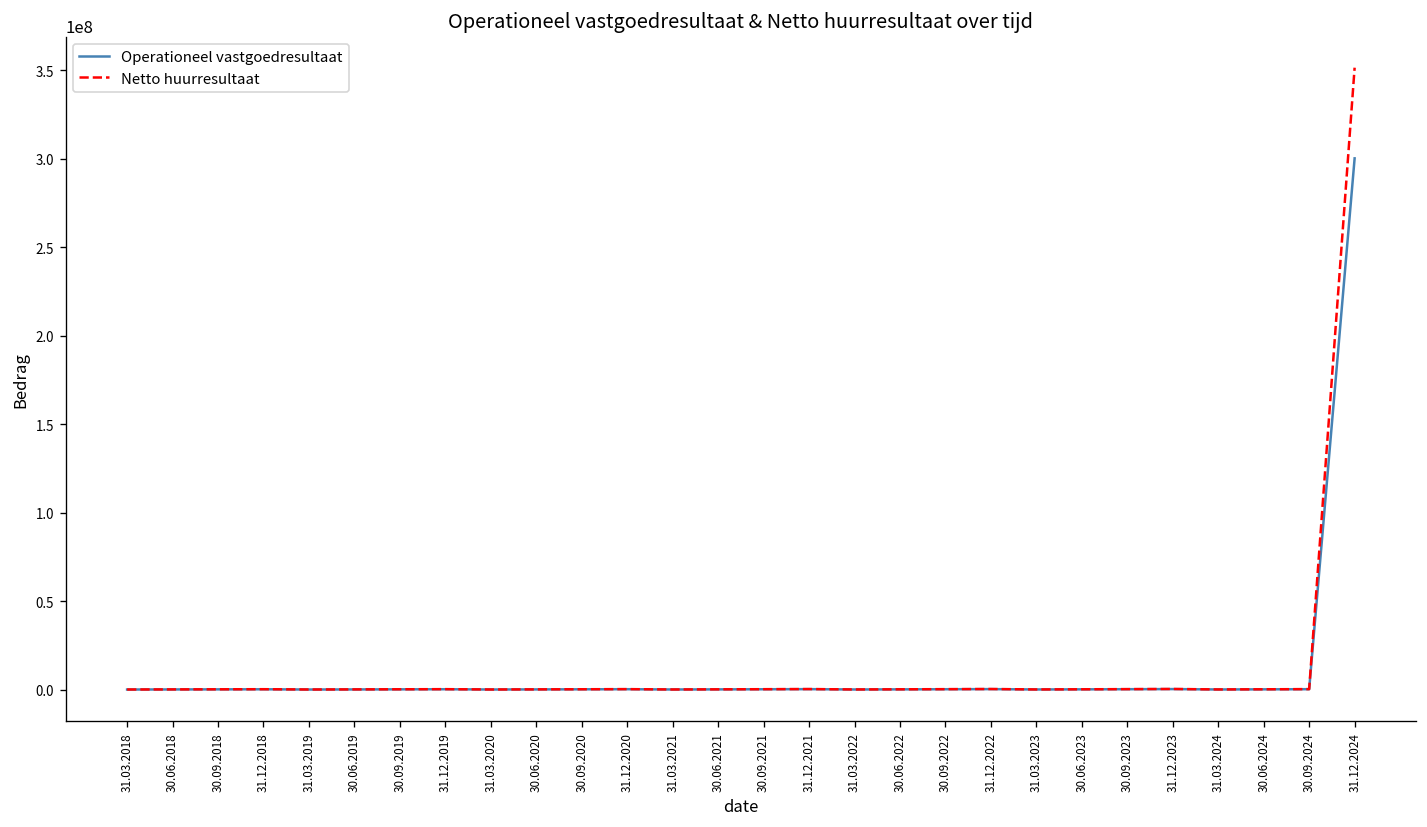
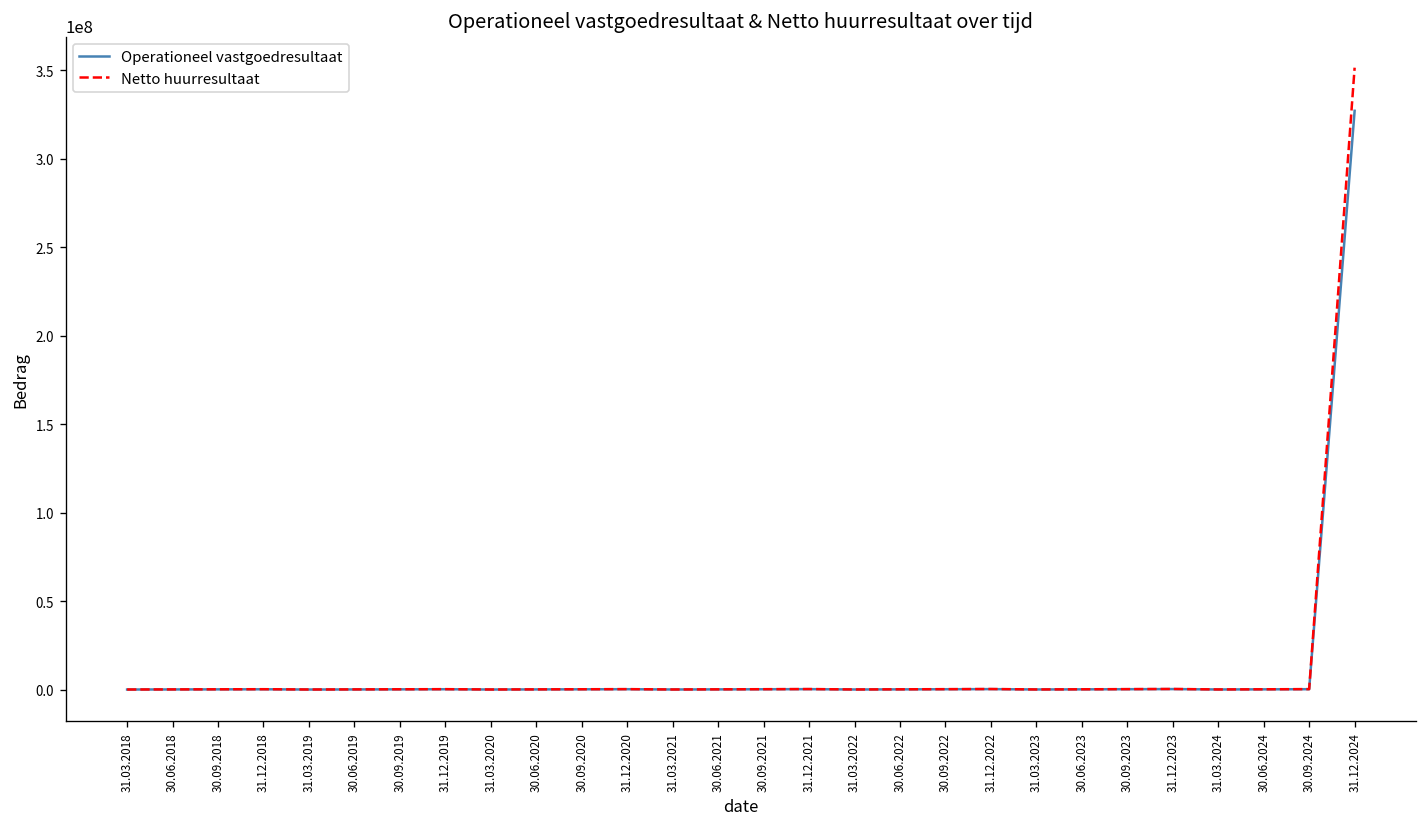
  {
    "Operationeel vastgoedresultaat": {
-     "31.12.2024": 300000000
+     "31.12.2024": 327000000
    },
    "Netto huurresultaat": {
      "31.12.2024": 351000000
    }
  }
